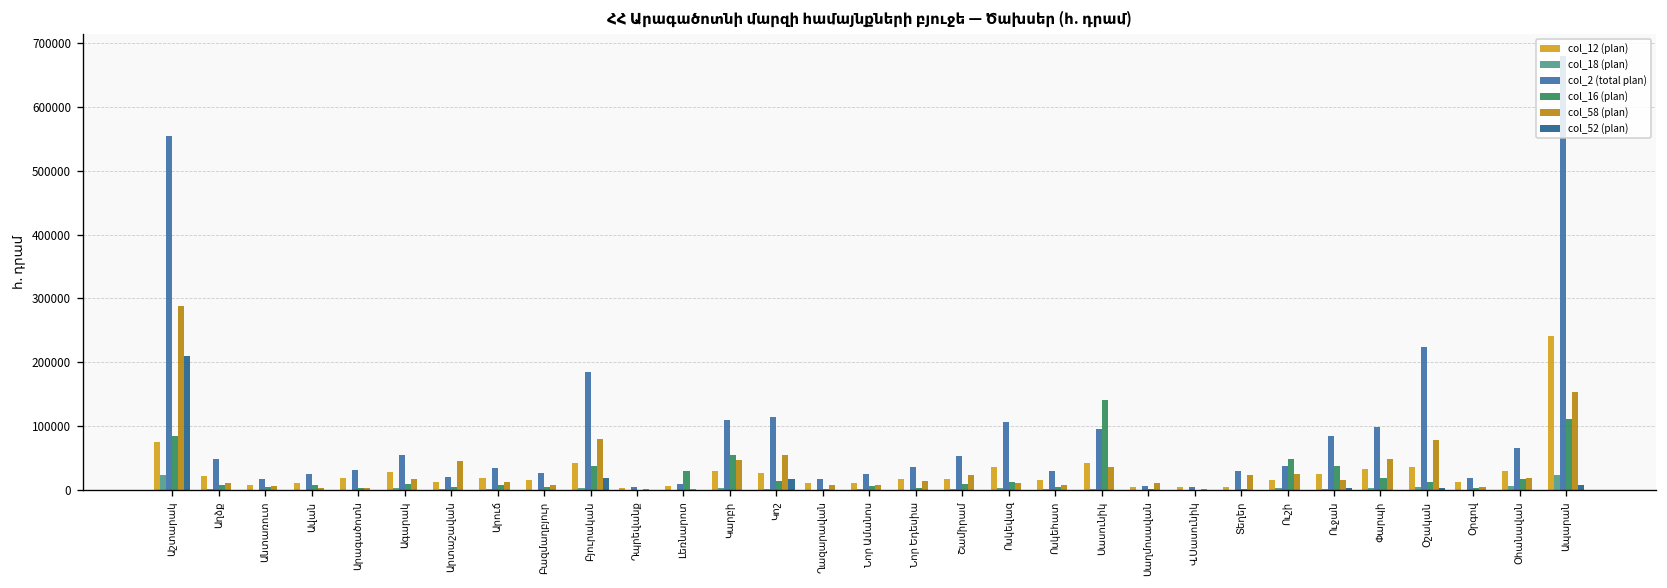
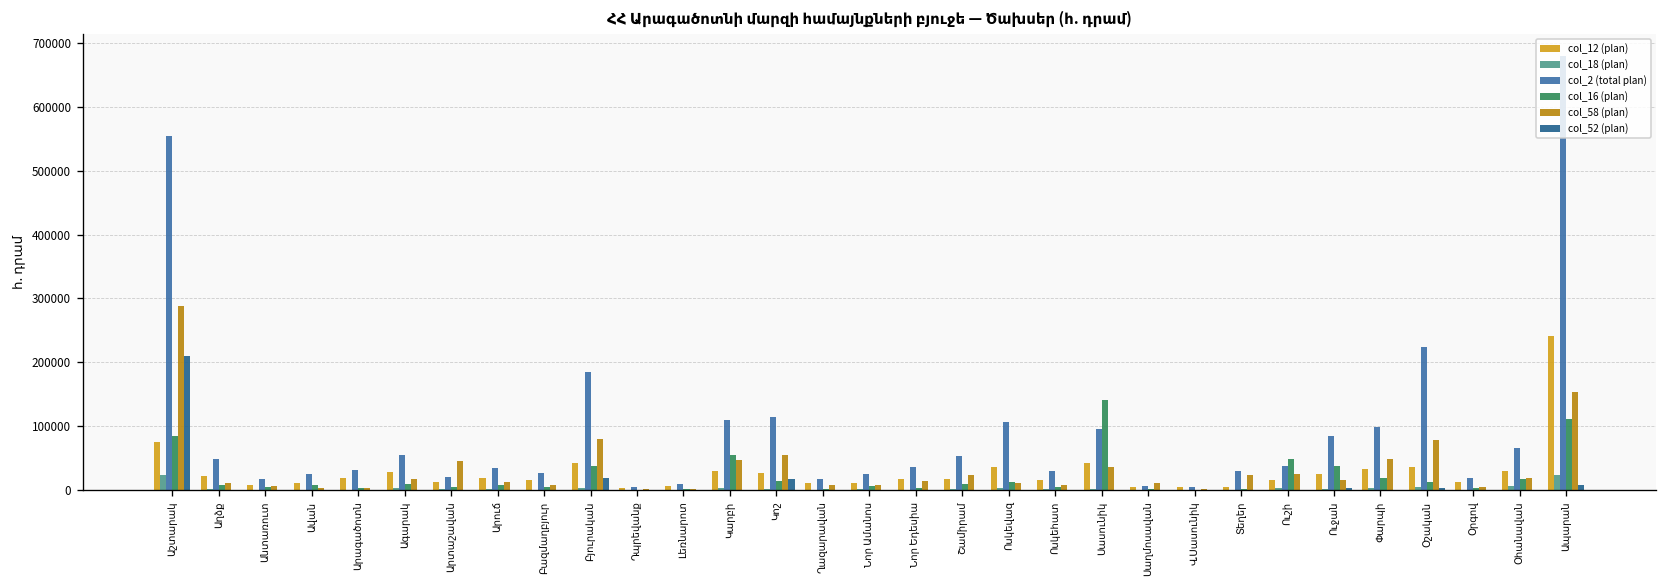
  {
    "col_16 (plan)": {
      "Աշտարակ": 90000,
      "Աղձք": 10000,
      "Ավան": 10000,
      "Ագարակ": 10000,
      "Արուճ": 10000,
      "Բյուրական": 40000,
-     "Լեռնարոտ": 30000,
+     "Լեռնարոտ": 0,
      "Կարբի": 50000,
      "Կոշ": 10000,
      "Նոր Ամանոս": 10000,
      "Շամիրամ": 10000,
      "Ոսկեվազ": 10000,
      "Սասունիկ": 140000,
      "Ուշի": 50000,
      "Ուջան": 40000,
      "Փարպի": 20000,
      "Օշական": 10000,
      "Օհանավան": 20000,
      "Ապարան": 110000
    }
  }
